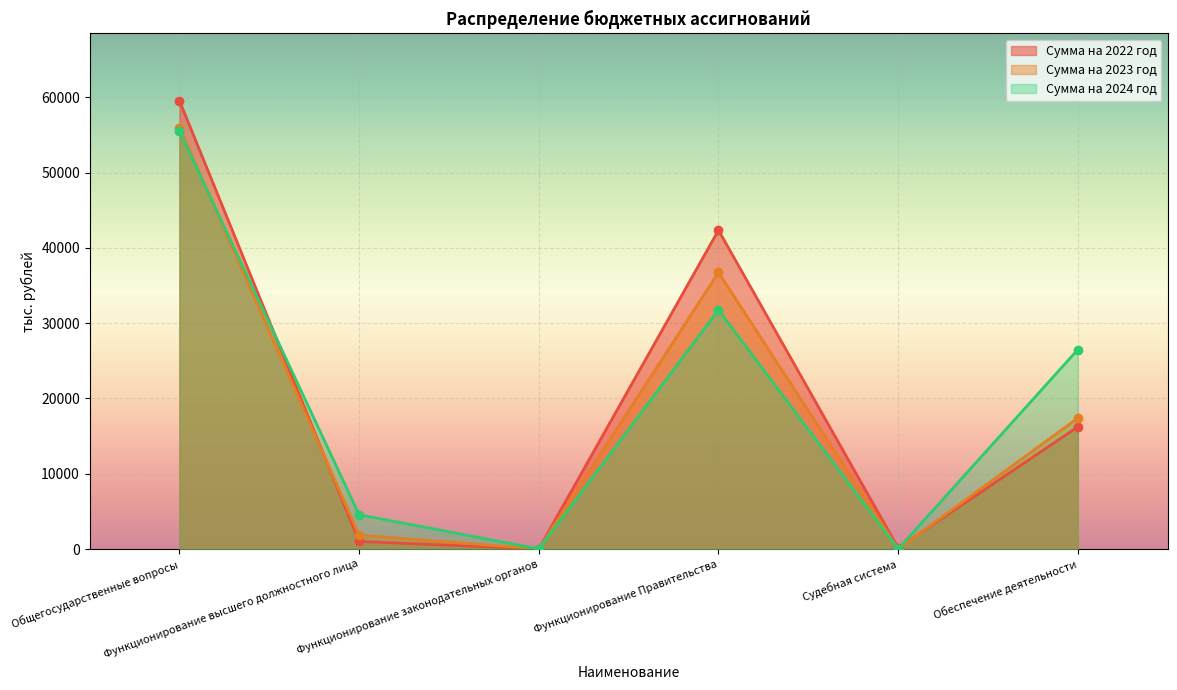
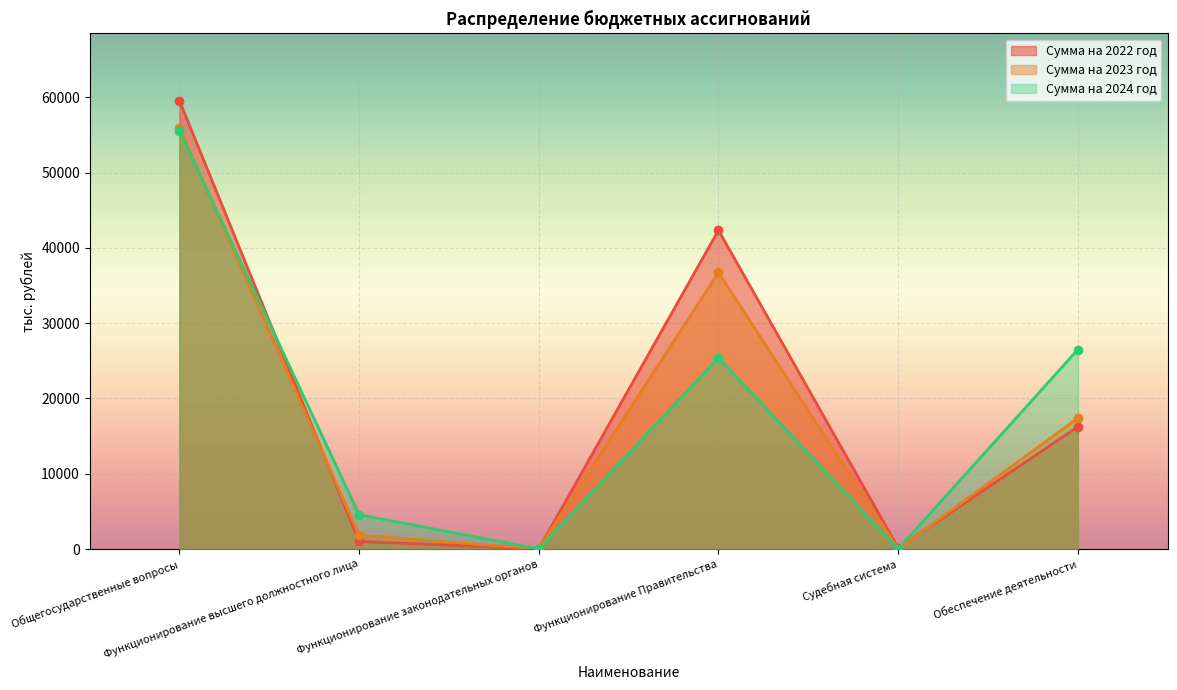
  {
    "Сумма на 2024 год": {
      "Общегосударственные вопросы": 56000,
      "Функционирование высшего должностного лица": 5000,
-     "Функционирование Правительства": 32000,
+     "Функционирование Правительства": 25000,
      "Обеспечение деятельности": 26000
    }
  }
